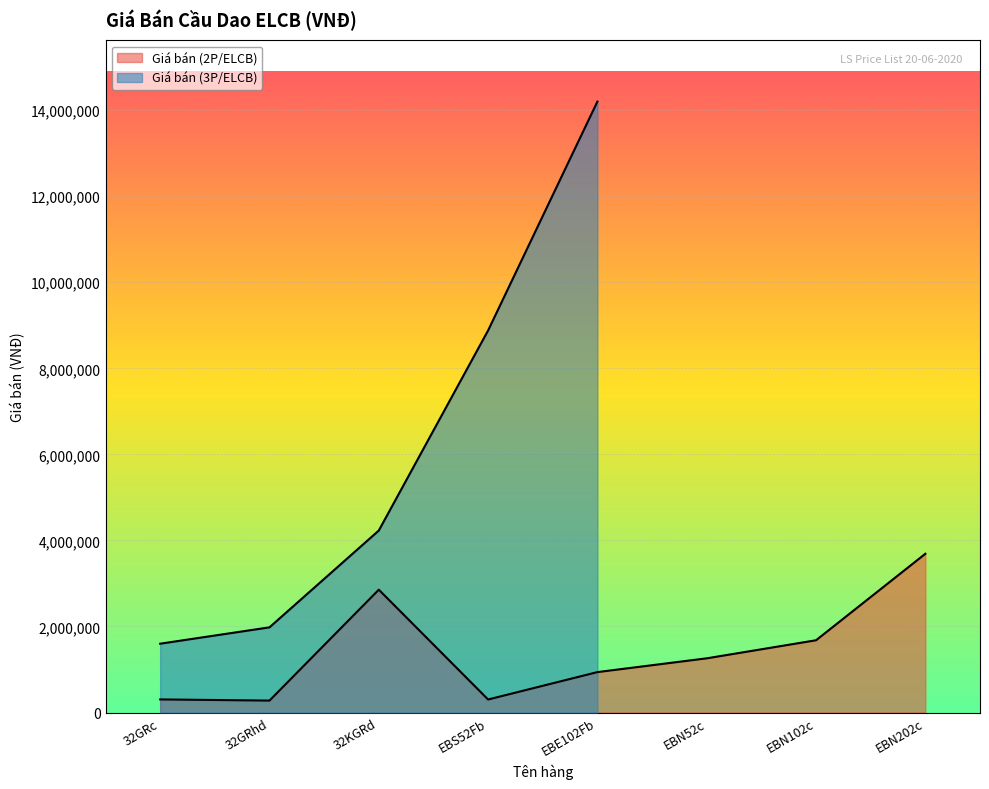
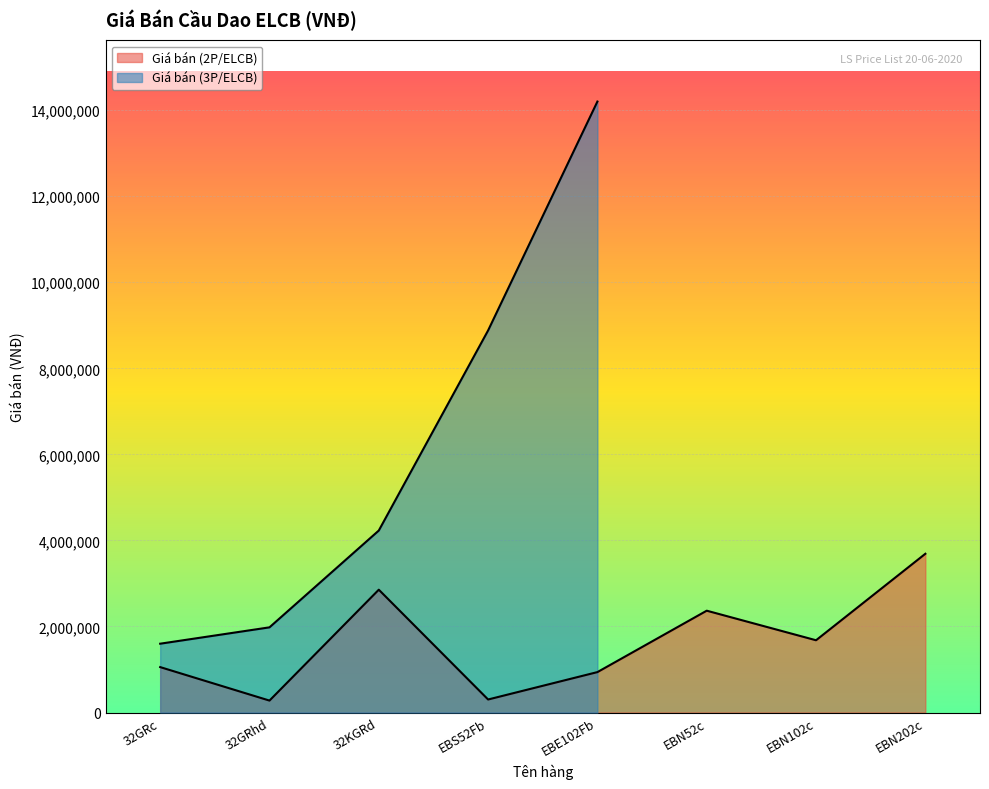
  {
    "Giá bán (2P/ELCB)": {
-     "32GRc": "300,000",
+     "32GRc": "1,100,000",
      "32GRhd": "300,000",
      "32KGRd": "2,900,000",
      "EBS52Fb": "300,000",
      "EBE102Fb": "900,000",
-     "EBN52c": "1,300,000",
+     "EBN52c": "2,400,000",
      "EBN102c": "1,700,000",
      "EBN202c": "3,700,000"
    },
    "Giá bán (3P/ELCB)": {
      "32GRc": "1,600,000",
      "32GRhd": "2,000,000",
      "32KGRd": "4,200,000",
      "EBS52Fb": "8,900,000",
      "EBE102Fb": "14,200,000"
    }
  }
